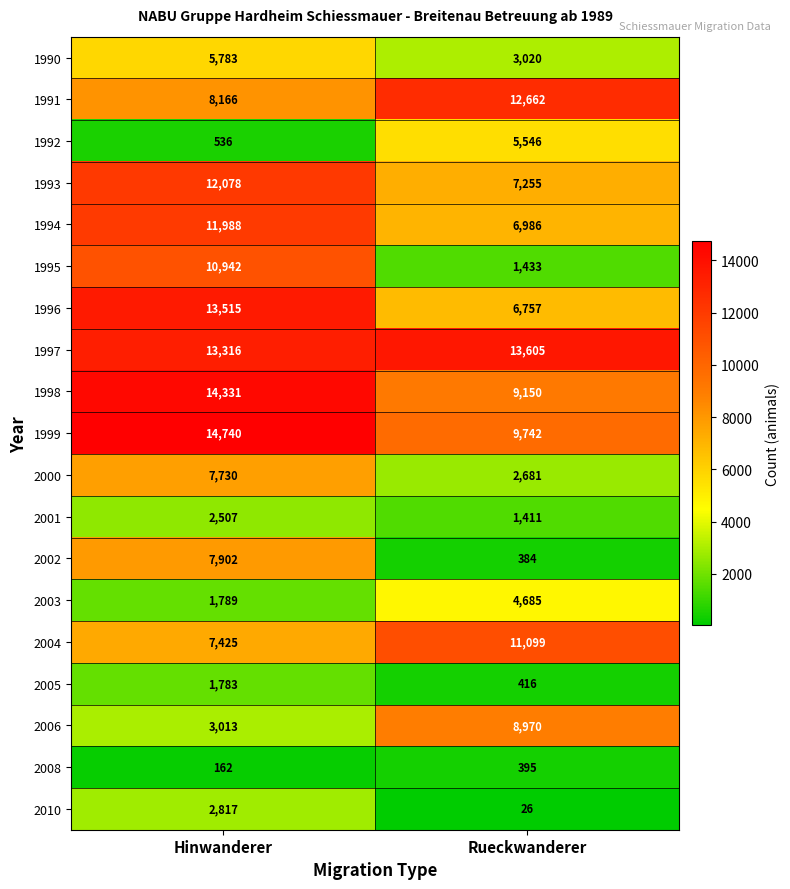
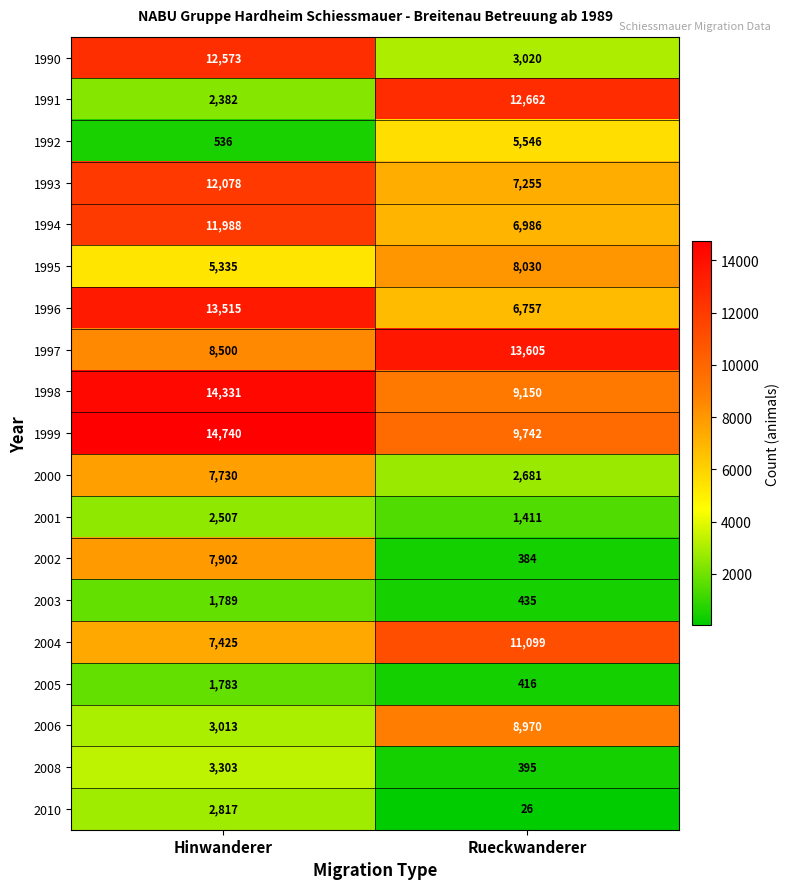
  {
    "1990": {
-     "Hinwanderer": "5,783",
+     "Hinwanderer": "12,573",
      "Rueckwanderer": "3,020"
    },
    "1991": {
-     "Hinwanderer": "8,166",
+     "Hinwanderer": "2,382",
      "Rueckwanderer": "12,662"
    },
    "1992": {
      "Hinwanderer": "536",
      "Rueckwanderer": "5,546"
    },
    "1993": {
      "Hinwanderer": "12,078",
      "Rueckwanderer": "7,255"
    },
    "1994": {
      "Hinwanderer": "11,988",
      "Rueckwanderer": "6,986"
    },
    "1995": {
-     "Hinwanderer": "10,942",
-     "Rueckwanderer": "1,433"
+     "Hinwanderer": "5,335",
+     "Rueckwanderer": "8,030"
    },
    "1996": {
      "Hinwanderer": "13,515",
      "Rueckwanderer": "6,757"
    },
    "1997": {
-     "Hinwanderer": "13,316",
+     "Hinwanderer": "8,500",
      "Rueckwanderer": "13,605"
    },
    "1998": {
      "Hinwanderer": "14,331",
      "Rueckwanderer": "9,150"
    },
    "1999": {
      "Hinwanderer": "14,740",
      "Rueckwanderer": "9,742"
    },
    "2000": {
      "Hinwanderer": "7,730",
      "Rueckwanderer": "2,681"
    },
    "2001": {
      "Hinwanderer": "2,507",
      "Rueckwanderer": "1,411"
    },
    "2002": {
      "Hinwanderer": "7,902",
      "Rueckwanderer": "384"
    },
    "2003": {
      "Hinwanderer": "1,789",
-     "Rueckwanderer": "4,685"
+     "Rueckwanderer": "435"
    },
    "2004": {
      "Hinwanderer": "7,425",
      "Rueckwanderer": "11,099"
    },
    "2005": {
      "Hinwanderer": "1,783",
      "Rueckwanderer": "416"
    },
    "2006": {
      "Hinwanderer": "3,013",
      "Rueckwanderer": "8,970"
    },
    "2008": {
-     "Hinwanderer": "162",
+     "Hinwanderer": "3,303",
      "Rueckwanderer": "395"
    },
    "2010": {
      "Hinwanderer": "2,817",
      "Rueckwanderer": "26"
    }
  }
